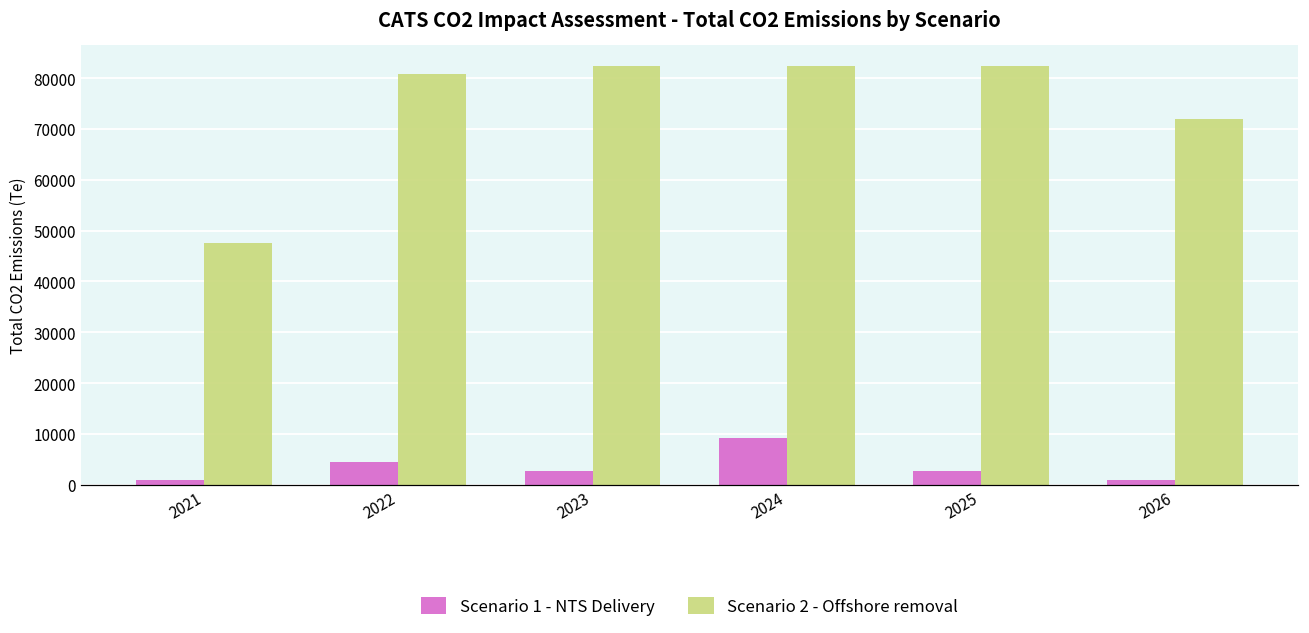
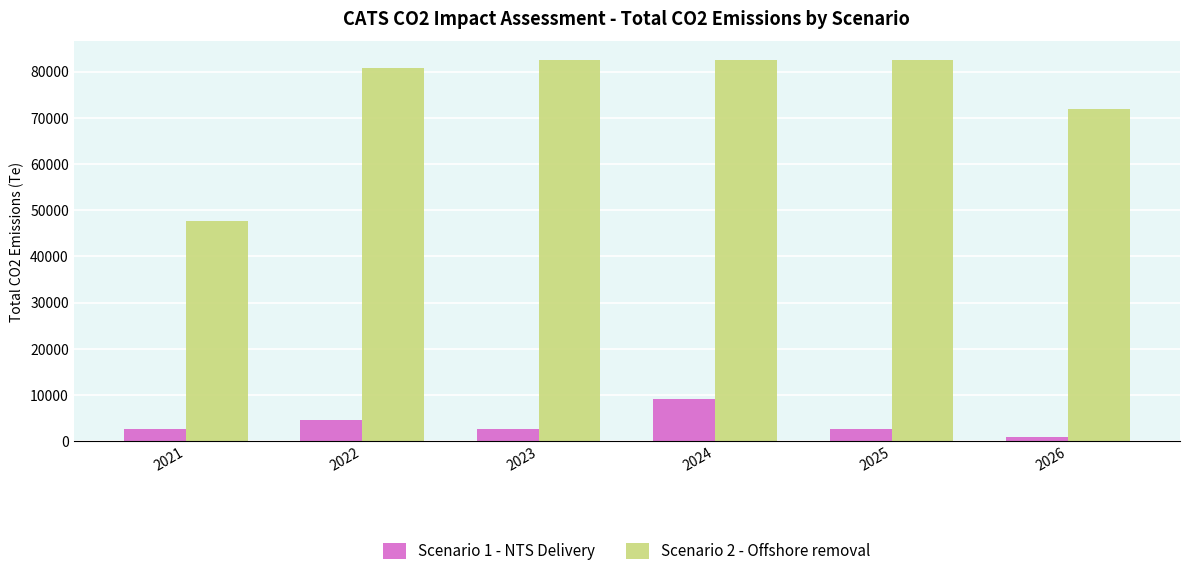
  {
    "Scenario 1 - NTS Delivery": {
-     "2021": 1000,
+     "2021": 3000,
      "2022": 5000,
      "2023": 3000,
      "2024": 9000,
      "2025": 3000,
      "2026": 1000
    },
    "Scenario 2 - Offshore removal": {
      "2021": 48000,
      "2022": 81000,
      "2023": 82000,
      "2024": 82000,
      "2025": 82000,
      "2026": 72000
    }
  }
